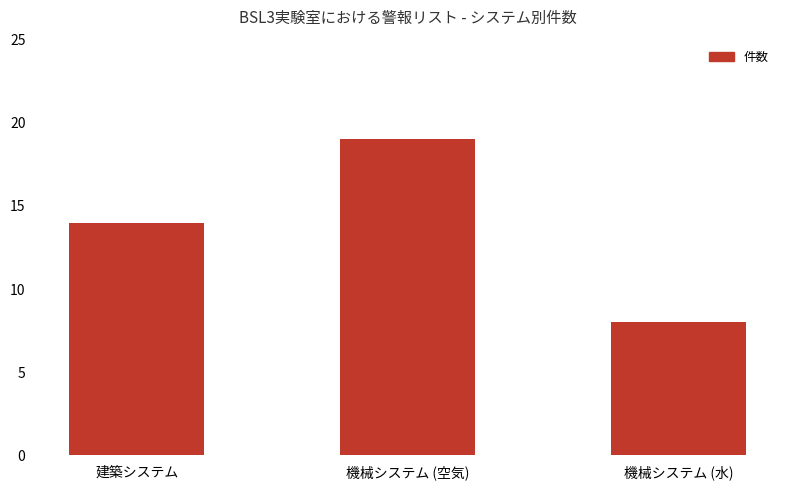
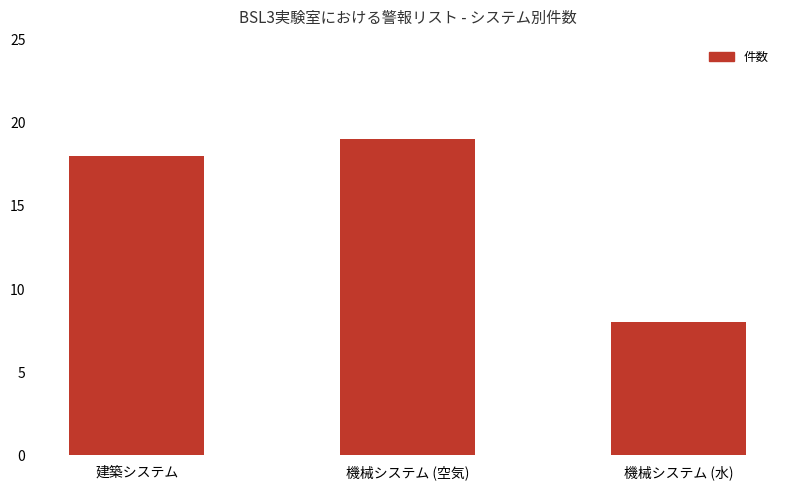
  {
-   "建築システム": 14,
+   "建築システム": 18,
    "機械システム (空気)": 19,
    "機械システム (水)": 8
  }
